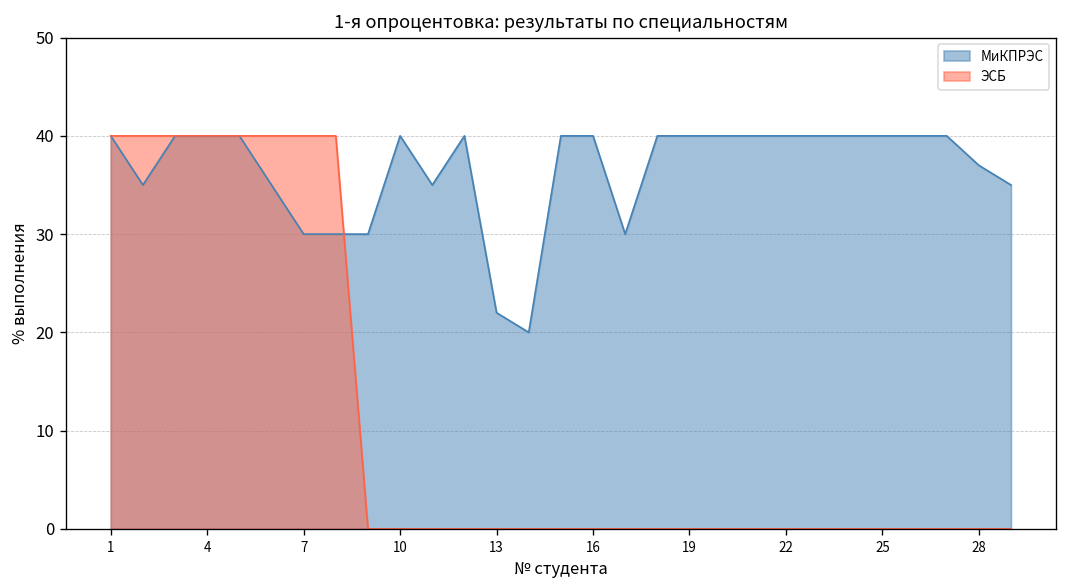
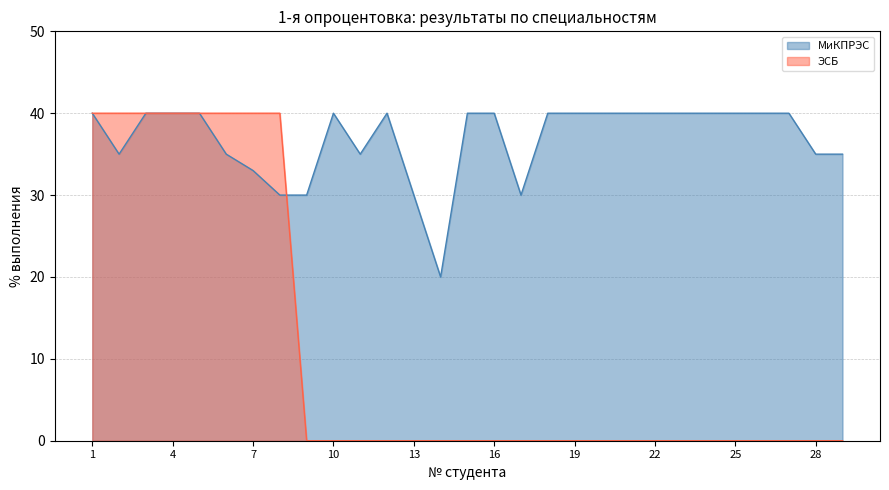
  {
    "МиКПРЭС": {
-     "7": 30,
+     "7": 33,
      "10": 40,
-     "13": 22,
+     "13": 30,
      "16": 40,
      "19": 40,
      "22": 40,
      "25": 40,
-     "28": 37
+     "28": 35
    },
    "ЭСБ": {
      "7": 40,
      "10": 0,
      "13": 0,
      "16": 0,
      "19": 0,
      "22": 0,
      "25": 0,
      "28": 0
    }
  }
